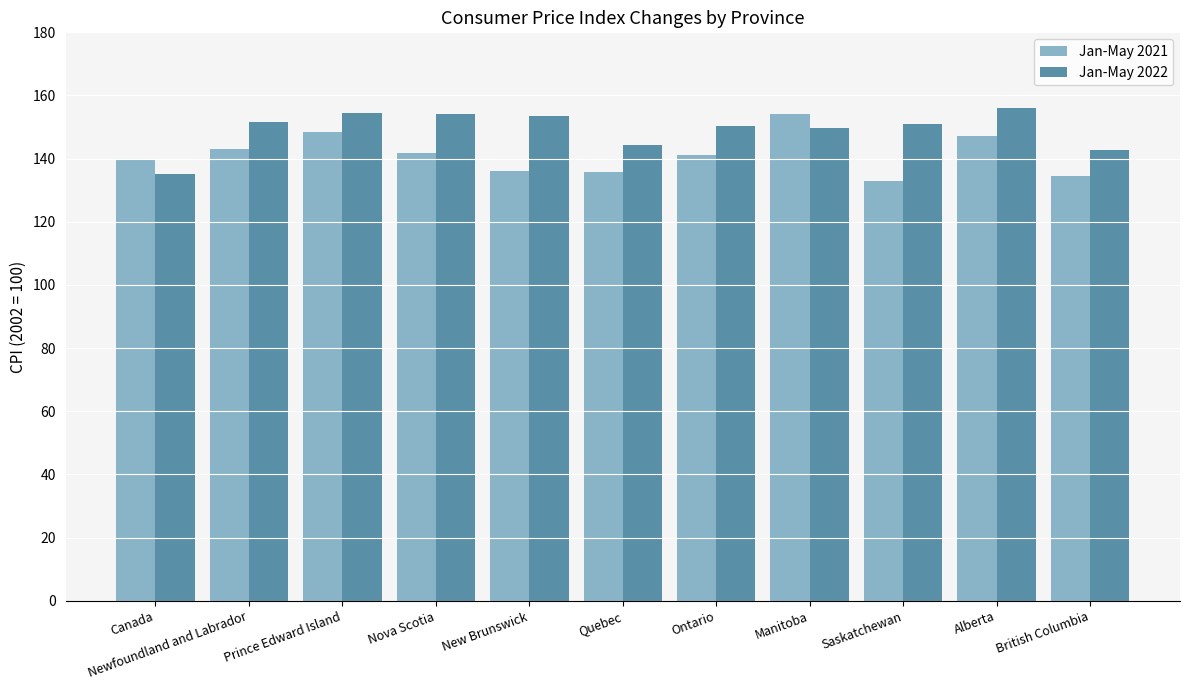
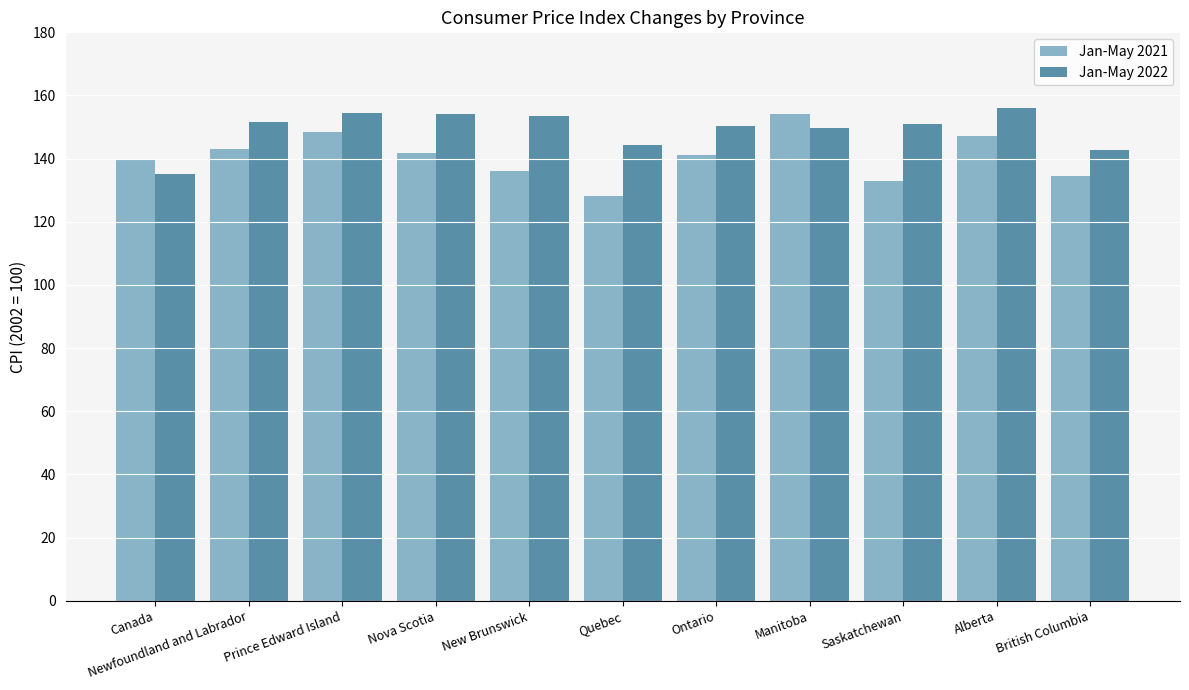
  {
    "Jan-May 2021": {
      "Canada": 140,
      "Newfoundland and Labrador": 143,
      "Prince Edward Island": 149,
      "Nova Scotia": 142,
      "New Brunswick": 136,
-     "Quebec": 136,
+     "Quebec": 128,
      "Ontario": 141,
      "Manitoba": 154,
      "Saskatchewan": 133,
      "Alberta": 147,
      "British Columbia": 135
    },
    "Jan-May 2022": {
      "Canada": 135,
      "Newfoundland and Labrador": 152,
      "Prince Edward Island": 154,
      "Nova Scotia": 154,
      "New Brunswick": 154,
      "Quebec": 144,
      "Ontario": 150,
      "Manitoba": 150,
      "Saskatchewan": 151,
      "Alberta": 156,
      "British Columbia": 143
    }
  }
